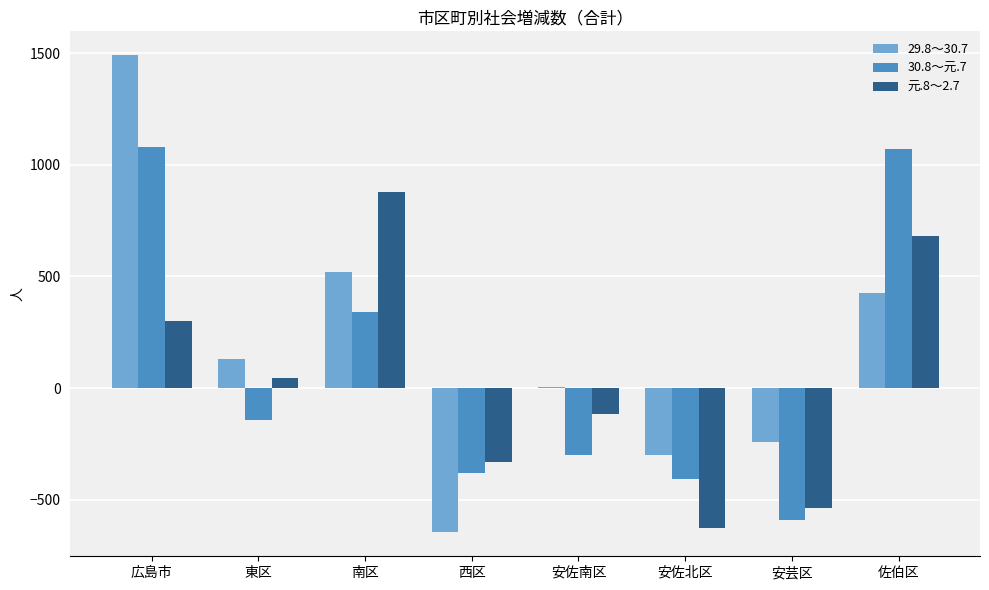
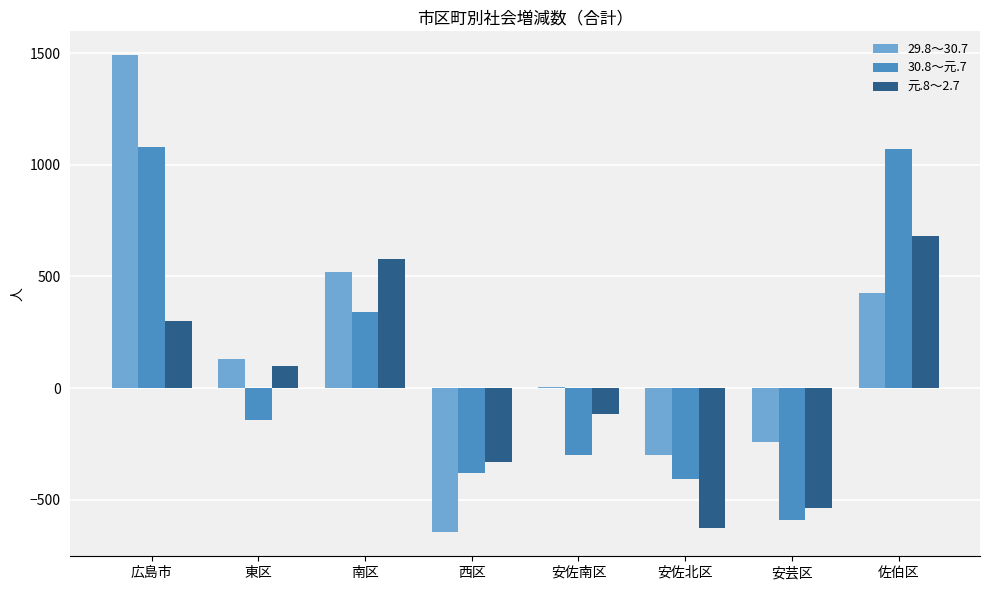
  {
    "元.8～2.7": {
      "広島市": 300,
-     "東区": 40,
-     "南区": 880,
+     "東区": 100,
+     "南区": 580,
      "西区": -330,
      "安佐南区": -120,
      "安佐北区": -630,
      "安芸区": -540,
      "佐伯区": 680
    }
  }
